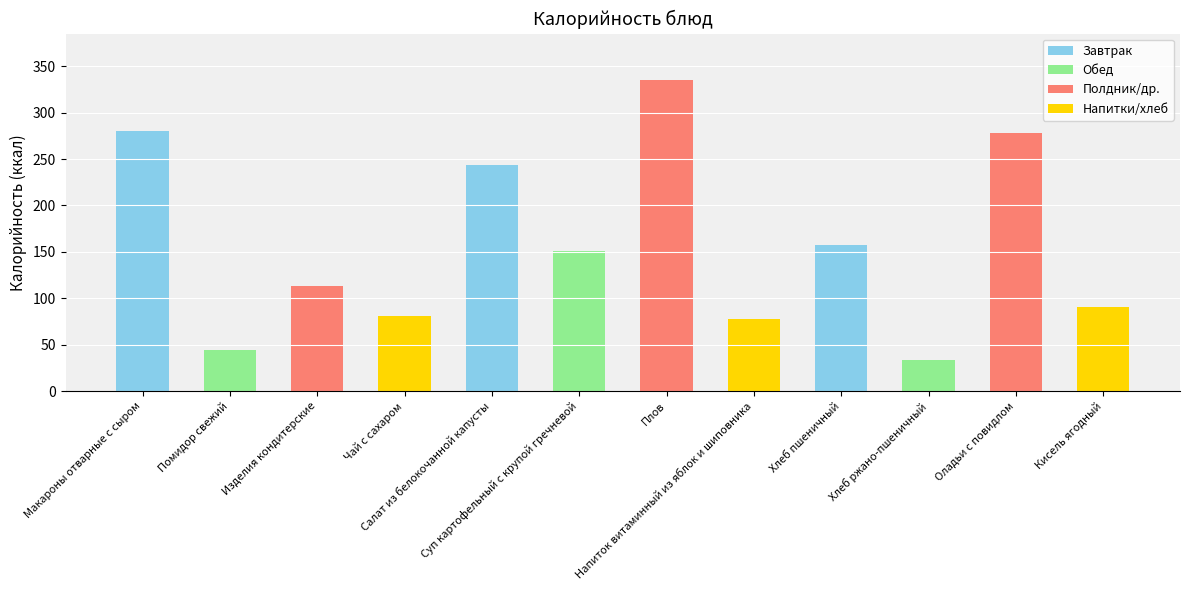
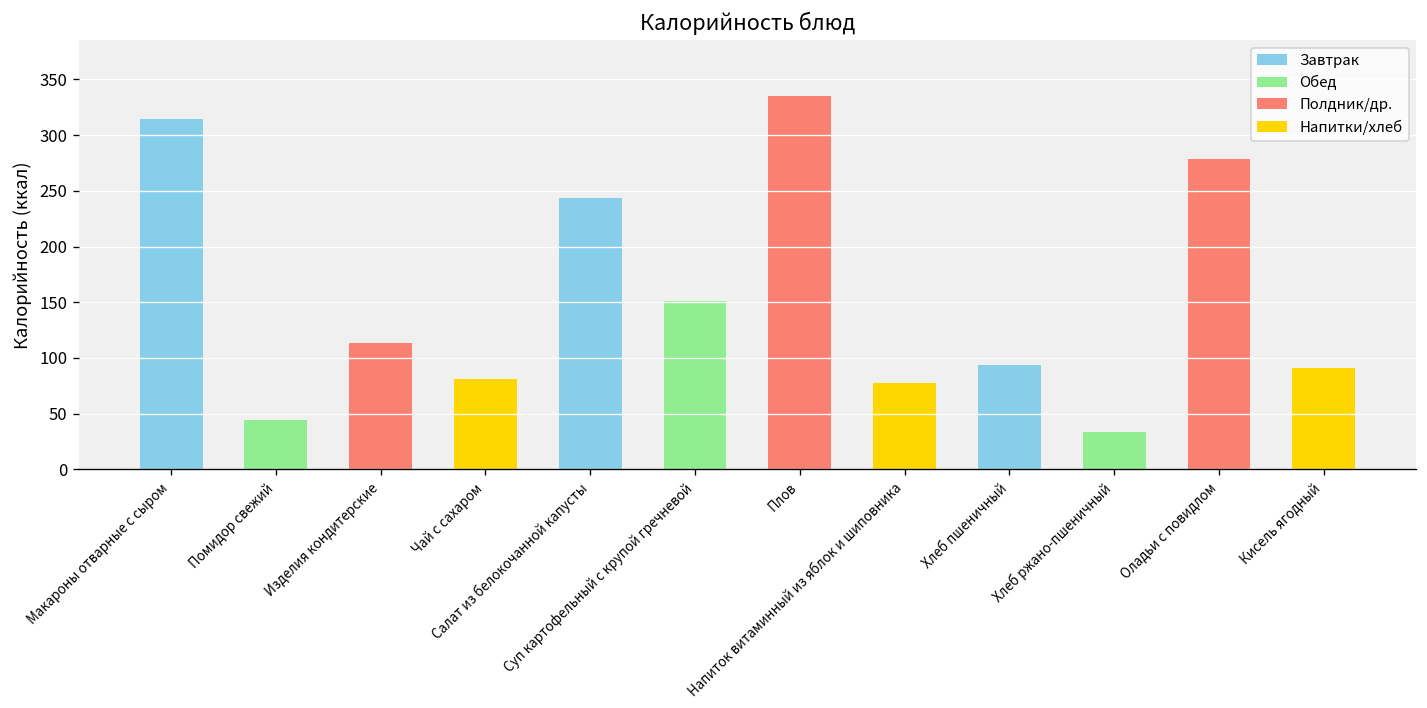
  {
-   "Макароны отварные с сыром": 280,
+   "Макароны отварные с сыром": 310,
    "Помидор свежий": 40,
    "Изделия кондитерские": 110,
    "Чай с сахаром": 80,
    "Салат из белокочанной капусты": 240,
    "Суп картофельный с крупой гречневой": 150,
    "Плов": 330,
    "Напиток витаминный из яблок и шиповника": 80,
-   "Хлеб пшеничный": 160,
+   "Хлеб пшеничный": 90,
    "Хлеб ржано-пшеничный": 30,
    "Оладьи с повидлом": 280,
    "Кисель ягодный": 90
  }
